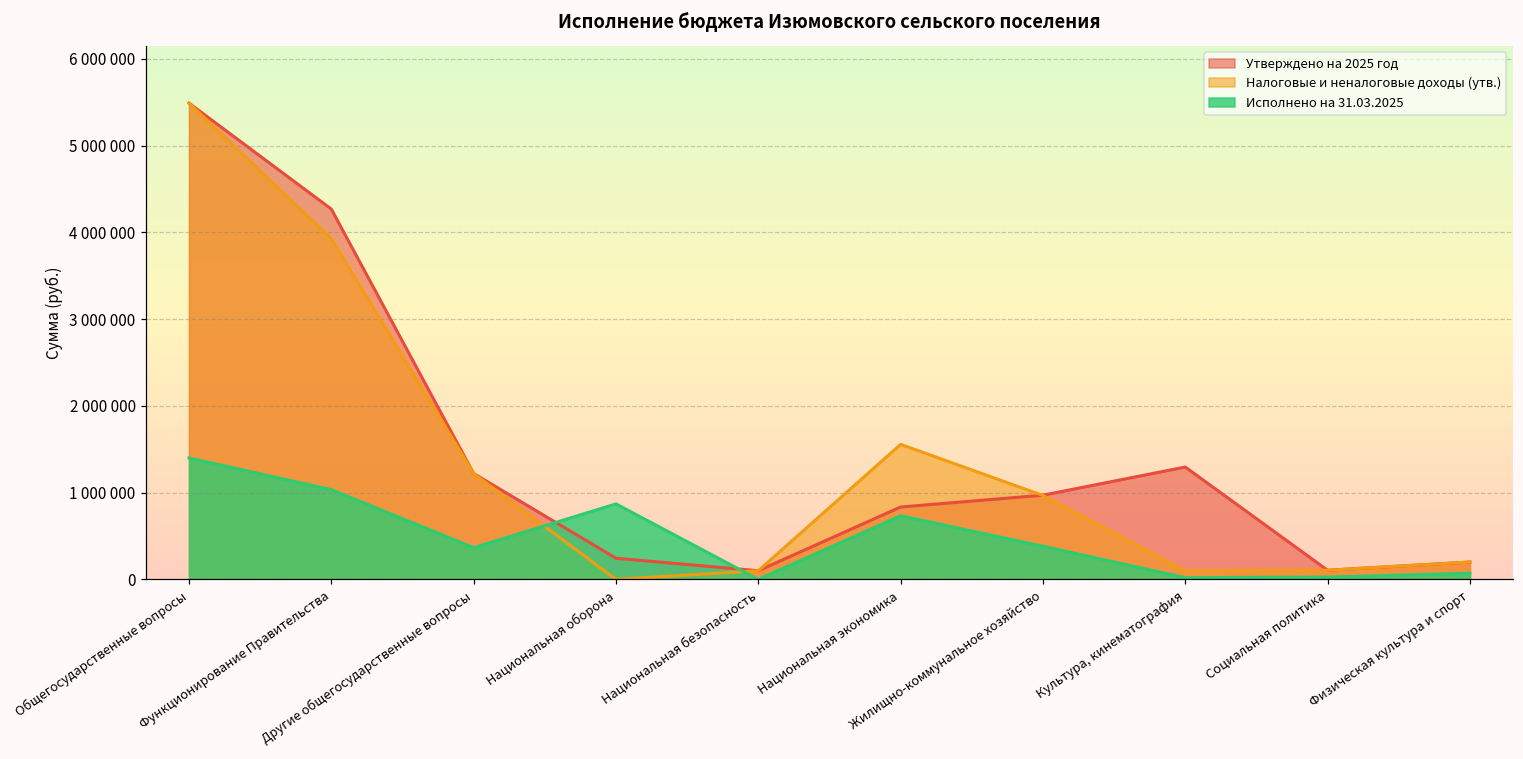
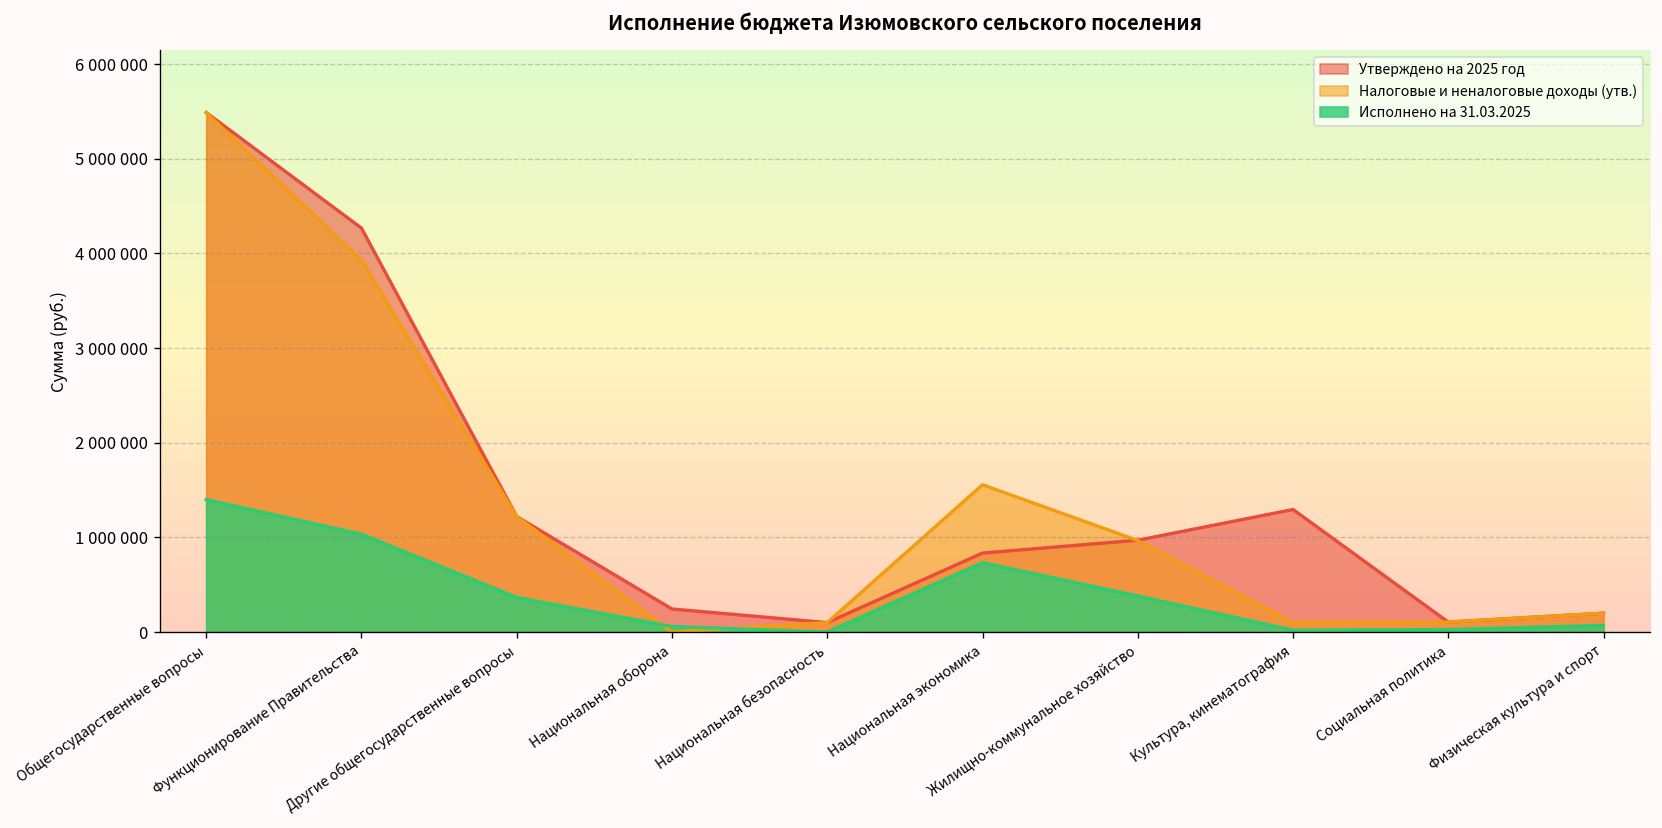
  {
    "Утверждено на 2025 год": {
      "Функционирование Правительства": 4300000,
      "Национальная оборона": 200000,
      "Национальная экономика": 800000,
      "Культура, кинематография": 1300000
    },
    "Налоговые и неналоговые доходы (утв.)": {
      "Функционирование Правительства": 3900000,
      "Национальная оборона": 0,
      "Национальная экономика": 1600000,
      "Культура, кинематография": 100000
    },
    "Исполнено на 31.03.2025": {
      "Общегосударственные вопросы": 1400000,
      "Функционирование Правительства": 1000000,
      "Другие общегосударственные вопросы": 400000,
-     "Национальная оборона": 900000,
+     "Национальная оборона": 100000,
      "Национальная безопасность": 0,
      "Национальная экономика": 700000,
      "Жилищно-коммунальное хозяйство": 400000,
      "Культура, кинематография": 0,
      "Социальная политика": 0,
      "Физическая культура и спорт": 100000
    }
  }
